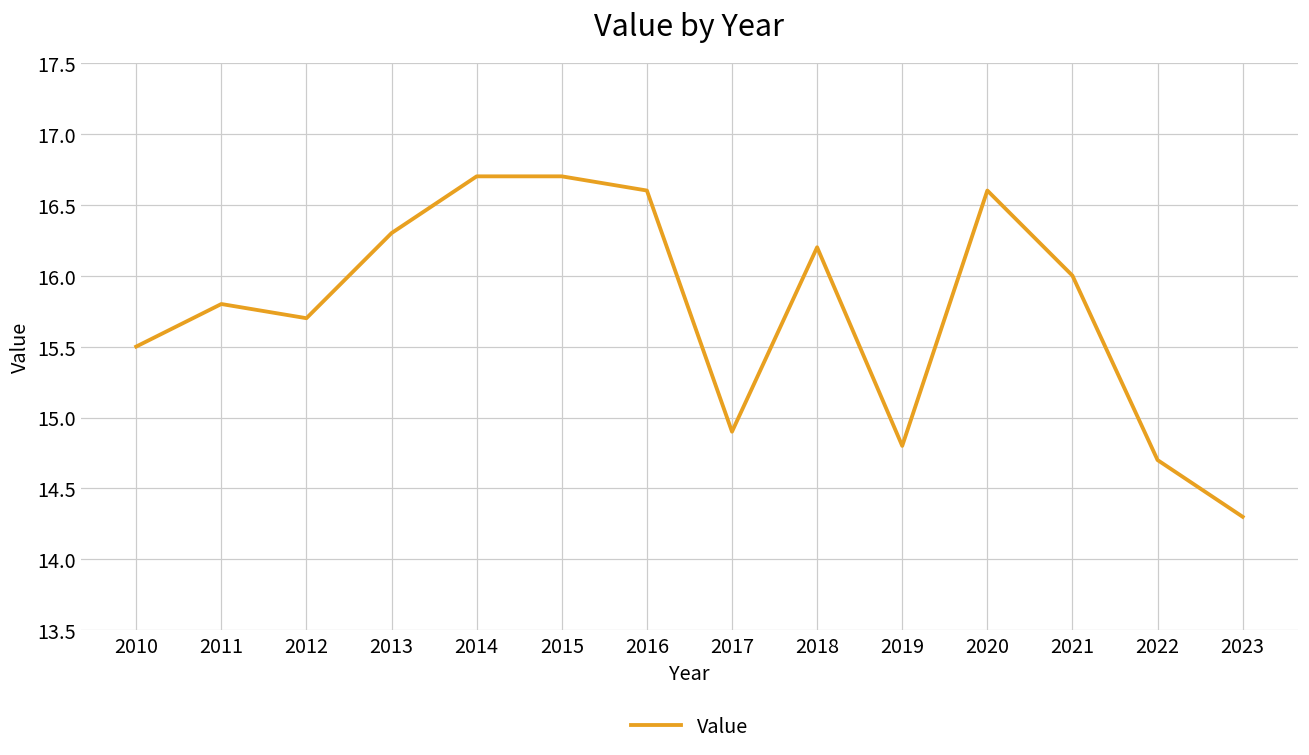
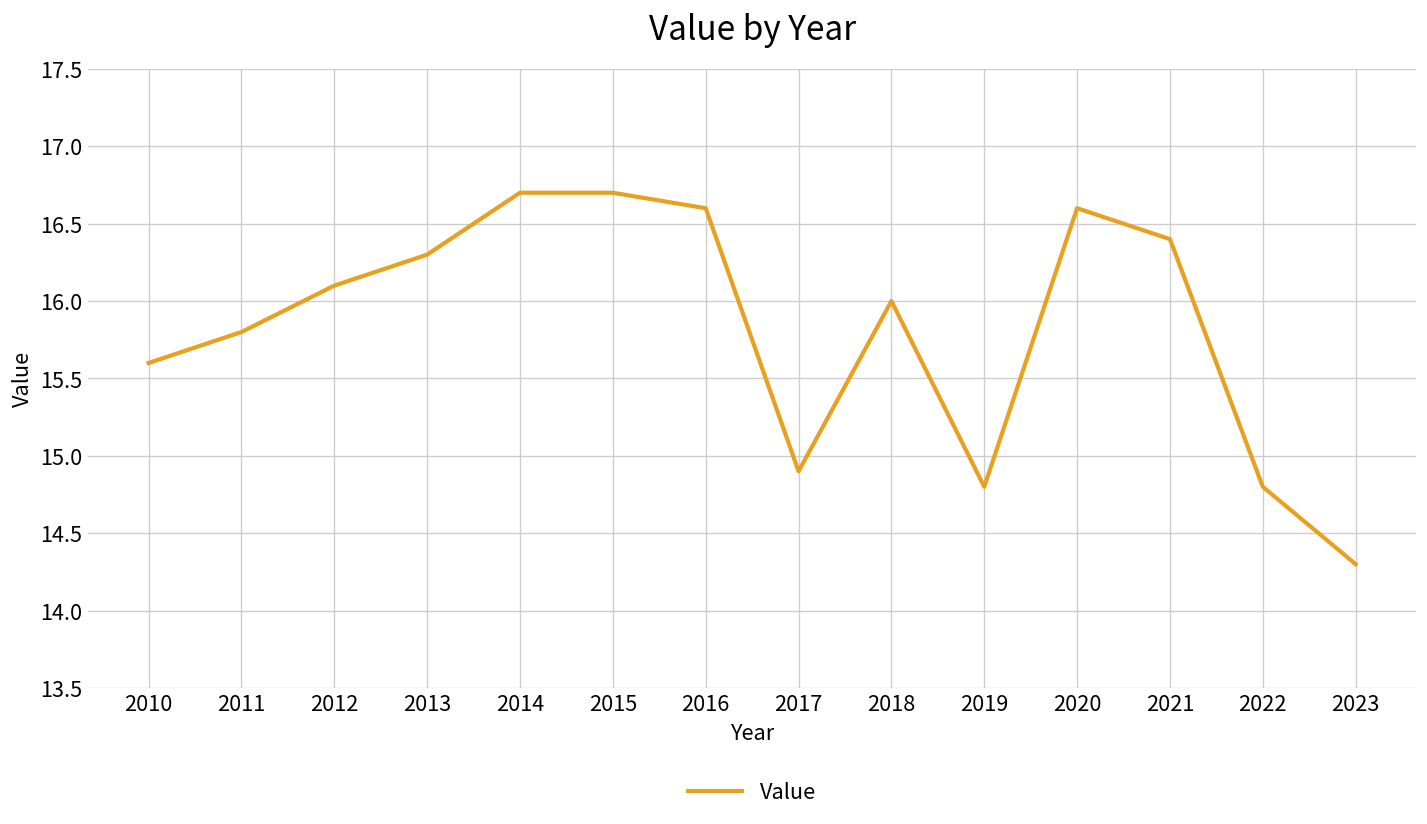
  {
-   "2010": 15.5,
+   "2010": 15.6,
    "2011": 15.8,
-   "2012": 15.7,
+   "2012": 16.1,
    "2013": 16.3,
    "2014": 16.7,
    "2015": 16.7,
    "2016": 16.6,
    "2017": 14.9,
-   "2018": 16.2,
+   "2018": 16.0,
    "2019": 14.8,
    "2020": 16.6,
-   "2021": 16.0,
-   "2022": 14.7,
+   "2021": 16.4,
+   "2022": 14.8,
    "2023": 14.3
  }
